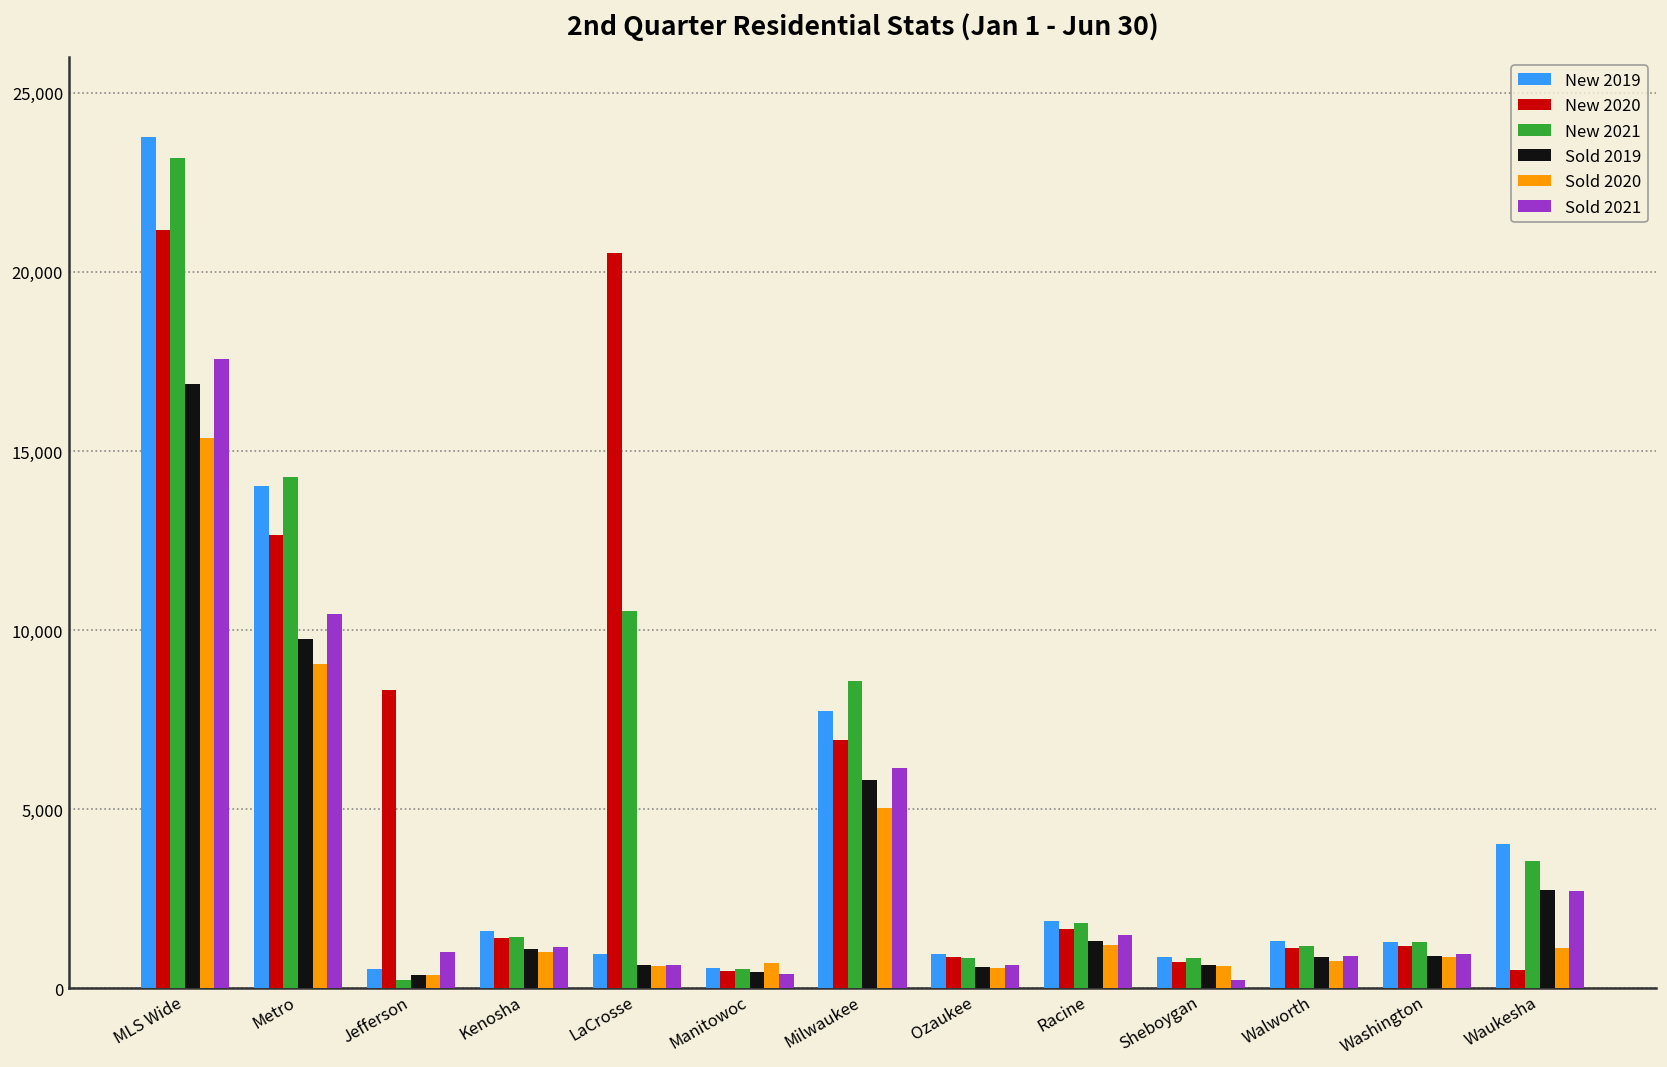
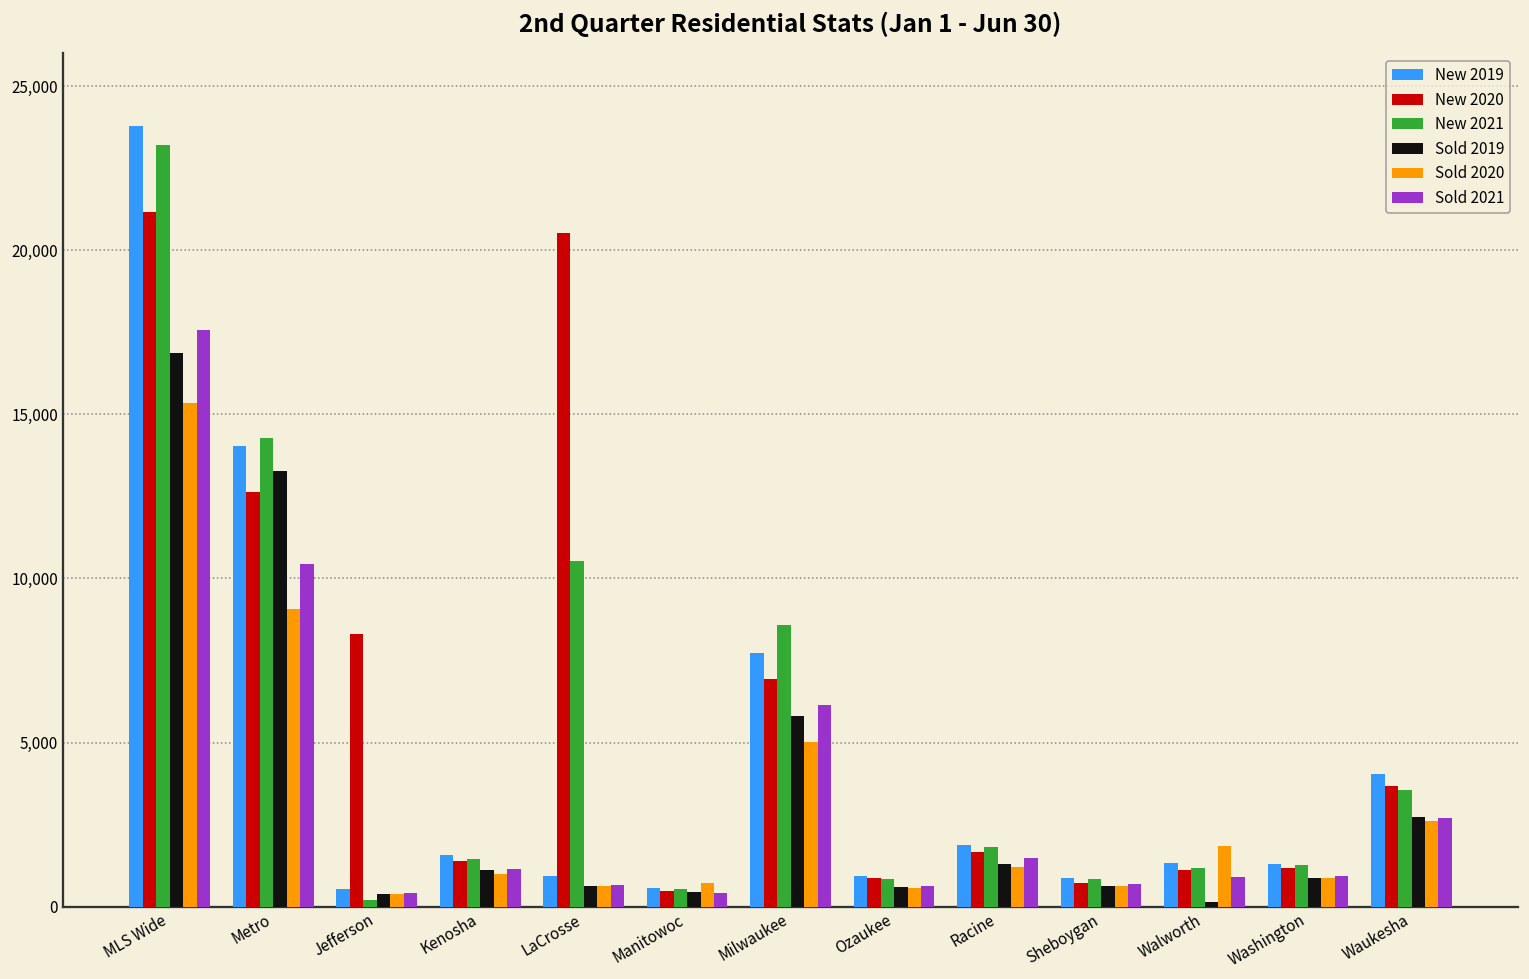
  {
    "New 2019": {
      "MLS Wide": "23,800",
      "Metro": "14,000",
      "Jefferson": "500",
      "Kenosha": "1,600",
      "LaCrosse": "900",
      "Manitowoc": "600",
      "Milwaukee": "7,700",
      "Ozaukee": "900",
      "Racine": "1,900",
      "Sheboygan": "900",
      "Walworth": "1,300",
      "Washington": "1,300",
      "Waukesha": "4,000"
    },
    "New 2020": {
      "MLS Wide": "21,200",
      "Metro": "12,600",
      "Jefferson": "8,300",
      "Kenosha": "1,400",
      "LaCrosse": "20,500",
      "Manitowoc": "500",
      "Milwaukee": "6,900",
      "Ozaukee": "900",
      "Racine": "1,700",
      "Sheboygan": "700",
      "Walworth": "1,100",
      "Washington": "1,200",
-     "Waukesha": "500"
+     "Waukesha": "3,700"
    },
    "New 2021": {
      "MLS Wide": "23,200",
      "Metro": "14,300",
      "Jefferson": "200",
      "Kenosha": "1,400",
      "LaCrosse": "10,500",
      "Manitowoc": "500",
      "Milwaukee": "8,600",
      "Ozaukee": "800",
      "Racine": "1,800",
      "Sheboygan": "900",
      "Walworth": "1,200",
      "Washington": "1,300",
      "Waukesha": "3,600"
    },
    "Sold 2019": {
      "MLS Wide": "16,900",
-     "Metro": "9,700",
+     "Metro": "13,300",
      "Jefferson": "400",
      "Kenosha": "1,100",
      "LaCrosse": "600",
      "Manitowoc": "400",
      "Milwaukee": "5,800",
      "Ozaukee": "600",
      "Racine": "1,300",
      "Sheboygan": "600",
-     "Walworth": "900",
+     "Walworth": "100",
      "Washington": "900",
      "Waukesha": "2,700"
    },
    "Sold 2020": {
      "MLS Wide": "15,400",
      "Metro": "9,100",
      "Jefferson": "400",
      "Kenosha": "1,000",
      "LaCrosse": "600",
      "Manitowoc": "700",
      "Milwaukee": "5,000",
      "Ozaukee": "600",
      "Racine": "1,200",
      "Sheboygan": "600",
-     "Walworth": "800",
+     "Walworth": "1,800",
      "Washington": "900",
-     "Waukesha": "1,100"
+     "Waukesha": "2,600"
    },
    "Sold 2021": {
      "MLS Wide": "17,600",
      "Metro": "10,500",
-     "Jefferson": "1,000",
+     "Jefferson": "400",
      "Kenosha": "1,200",
      "LaCrosse": "600",
      "Manitowoc": "400",
      "Milwaukee": "6,200",
      "Ozaukee": "600",
      "Racine": "1,500",
-     "Sheboygan": "200",
+     "Sheboygan": "700",
      "Walworth": "900",
      "Washington": "900",
      "Waukesha": "2,700"
    }
  }
